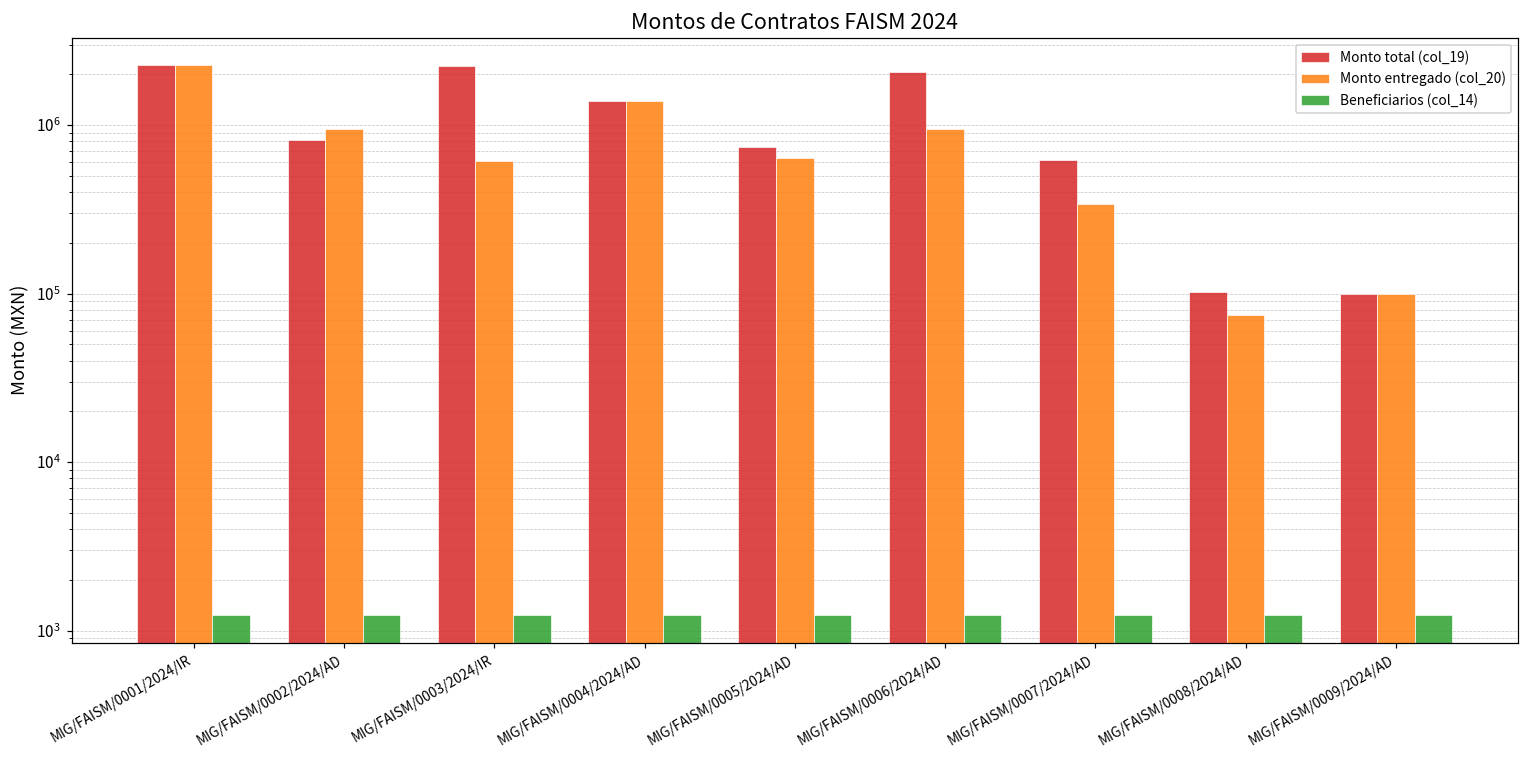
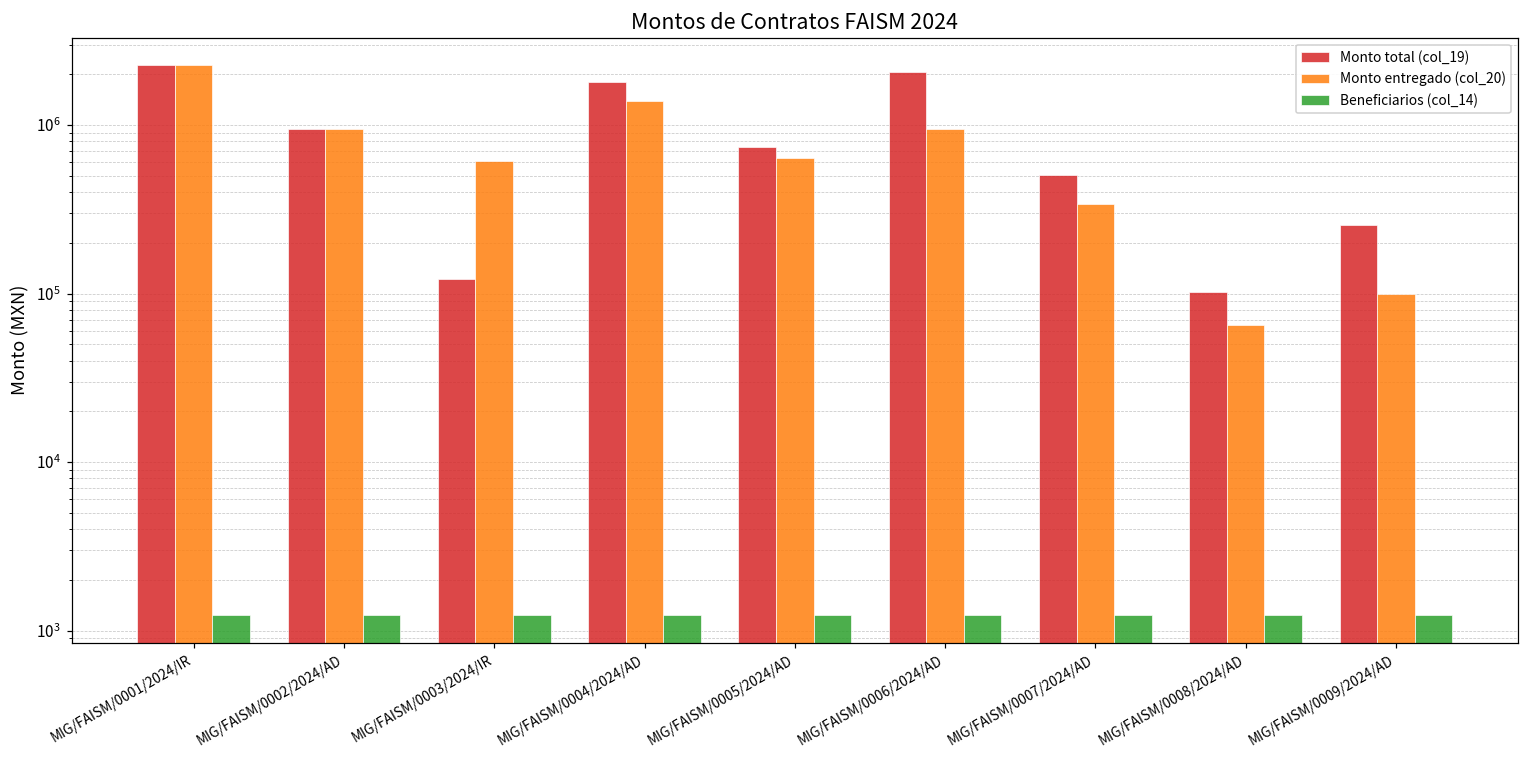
  {
    "Monto total (col_19)": {
      "MIG/FAISM/0001/2024/IR": 2300000,
-     "MIG/FAISM/0002/2024/AD": 800000,
-     "MIG/FAISM/0003/2024/IR": 2200000,
-     "MIG/FAISM/0004/2024/AD": 1400000,
+     "MIG/FAISM/0002/2024/AD": 900000,
+     "MIG/FAISM/0003/2024/IR": 120000,
+     "MIG/FAISM/0004/2024/AD": 1800000,
      "MIG/FAISM/0005/2024/AD": 700000,
      "MIG/FAISM/0006/2024/AD": 2100000,
-     "MIG/FAISM/0007/2024/AD": 620000,
+     "MIG/FAISM/0007/2024/AD": 500000,
      "MIG/FAISM/0008/2024/AD": 100000,
-     "MIG/FAISM/0009/2024/AD": 100000
+     "MIG/FAISM/0009/2024/AD": 260000
    },
    "Monto entregado (col_20)": {
      "MIG/FAISM/0001/2024/IR": 2300000,
      "MIG/FAISM/0002/2024/AD": 900000,
      "MIG/FAISM/0003/2024/IR": 610000,
      "MIG/FAISM/0004/2024/AD": 1400000,
      "MIG/FAISM/0005/2024/AD": 640000,
      "MIG/FAISM/0006/2024/AD": 1000000,
      "MIG/FAISM/0007/2024/AD": 340000,
-     "MIG/FAISM/0008/2024/AD": 70000,
+     "MIG/FAISM/0008/2024/AD": 65000,
      "MIG/FAISM/0009/2024/AD": 100000
    },
    "Beneficiarios (col_14)": {
      "MIG/FAISM/0001/2024/IR": 1200,
      "MIG/FAISM/0002/2024/AD": 1200,
      "MIG/FAISM/0003/2024/IR": 1200,
      "MIG/FAISM/0004/2024/AD": 1200,
      "MIG/FAISM/0005/2024/AD": 1200,
      "MIG/FAISM/0006/2024/AD": 1200,
      "MIG/FAISM/0007/2024/AD": 1200,
      "MIG/FAISM/0008/2024/AD": 1200,
      "MIG/FAISM/0009/2024/AD": 1200
    }
  }
